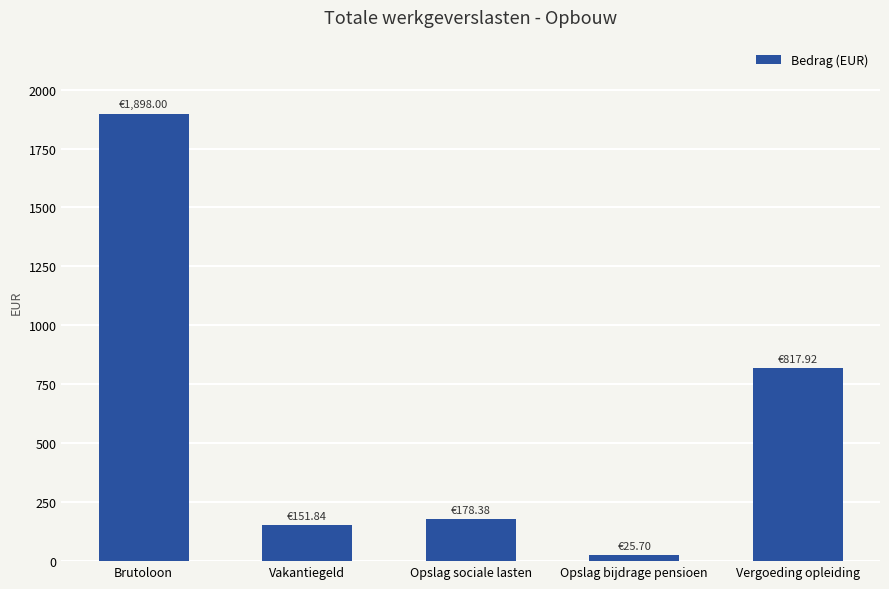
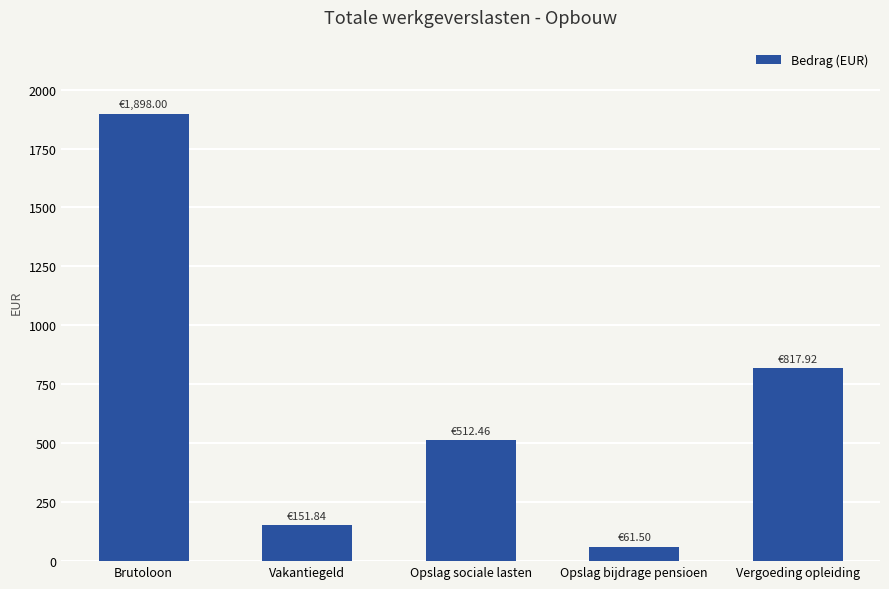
  {
    "Brutoloon": "€1,898.00",
    "Vakantiegeld": "€151.84",
-   "Opslag sociale lasten": "€178.38",
-   "Opslag bijdrage pensioen": "€25.70",
+   "Opslag sociale lasten": "€512.46",
+   "Opslag bijdrage pensioen": "€61.50",
    "Vergoeding opleiding": "€817.92"
  }
